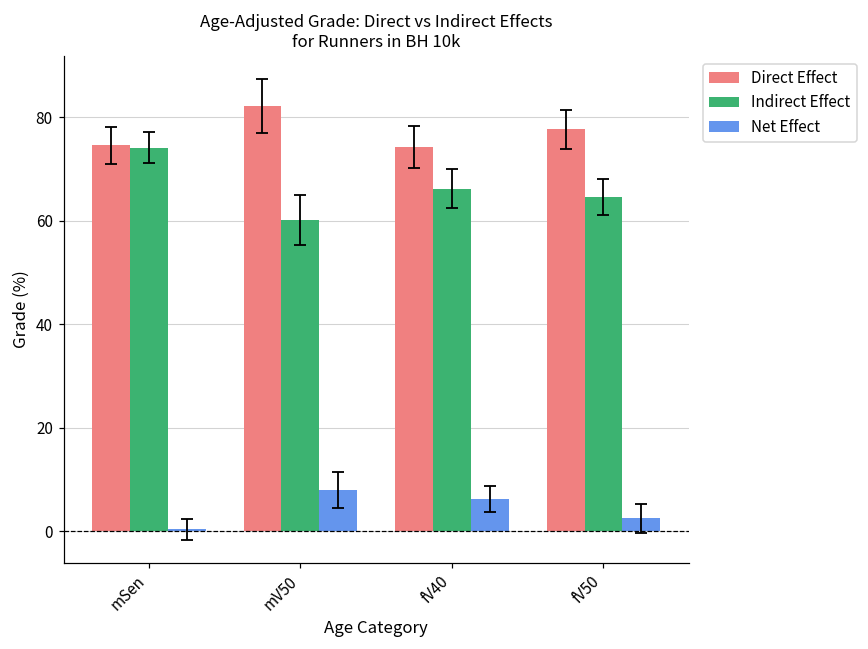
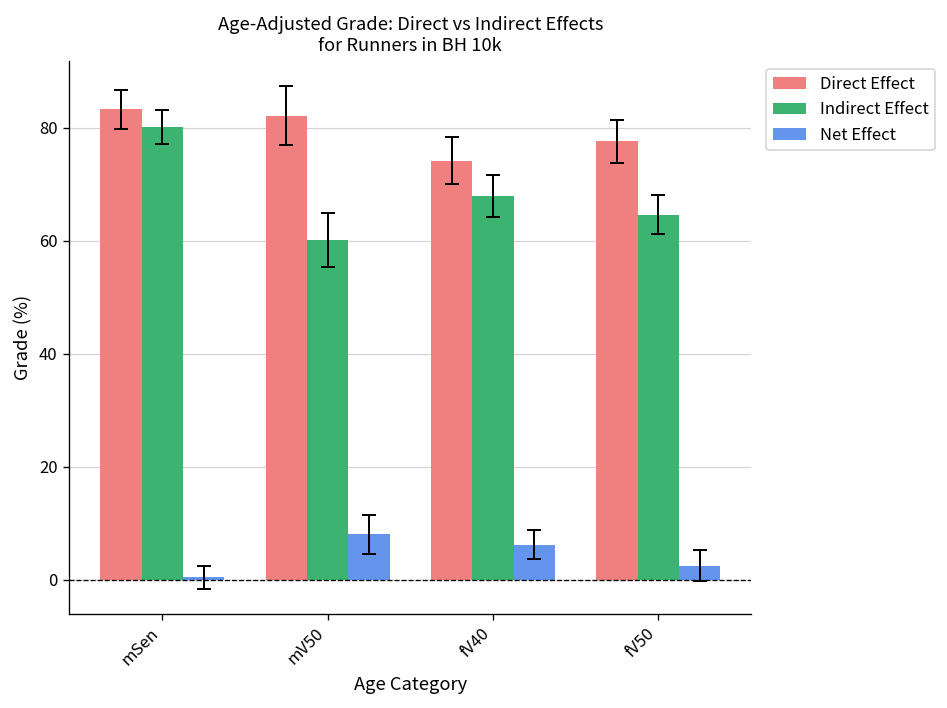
  {
    "Direct Effect": {
-     "mSen": 75,
+     "mSen": 83,
      "mV50": 82,
      "fV40": 74,
      "fV50": 78
    },
    "Indirect Effect": {
-     "mSen": 74,
+     "mSen": 80,
      "mV50": 60,
-     "fV40": 66,
+     "fV40": 68,
      "fV50": 65
    },
    "Net Effect": {
      "mV50": 8,
      "fV40": 6,
      "fV50": 2
    }
  }
